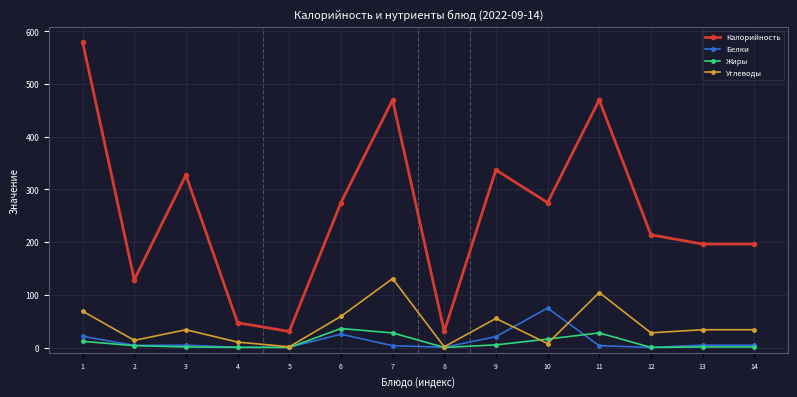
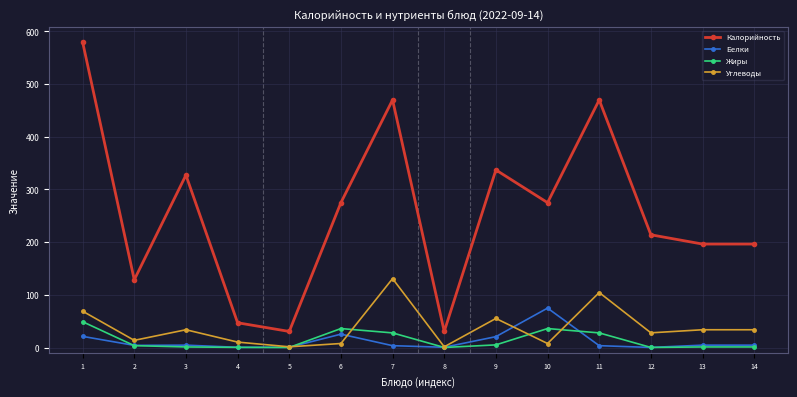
  {
    "Калорийность": {
      "1": 580,
      "2": 130,
      "3": 330,
      "4": 50,
      "5": 30,
      "6": 280,
      "7": 470,
      "8": 30,
      "9": 340,
      "10": 280,
      "11": 470,
      "12": 210,
      "13": 200,
      "14": 200
    },
    "Белки": {
      "1": 20,
      "6": 30,
      "7": 0,
      "9": 20,
      "10": 70,
      "11": 0
    },
    "Жиры": {
-     "1": 10,
+     "1": 50,
      "6": 40,
      "7": 30,
      "9": 10,
-     "10": 20,
+     "10": 40,
      "11": 30
    },
    "Углеводы": {
      "1": 70,
      "2": 10,
      "3": 30,
      "4": 10,
-     "6": 60,
+     "6": 10,
      "7": 130,
      "9": 60,
      "10": 10,
      "11": 100,
      "12": 30,
      "13": 30,
      "14": 30
    }
  }
